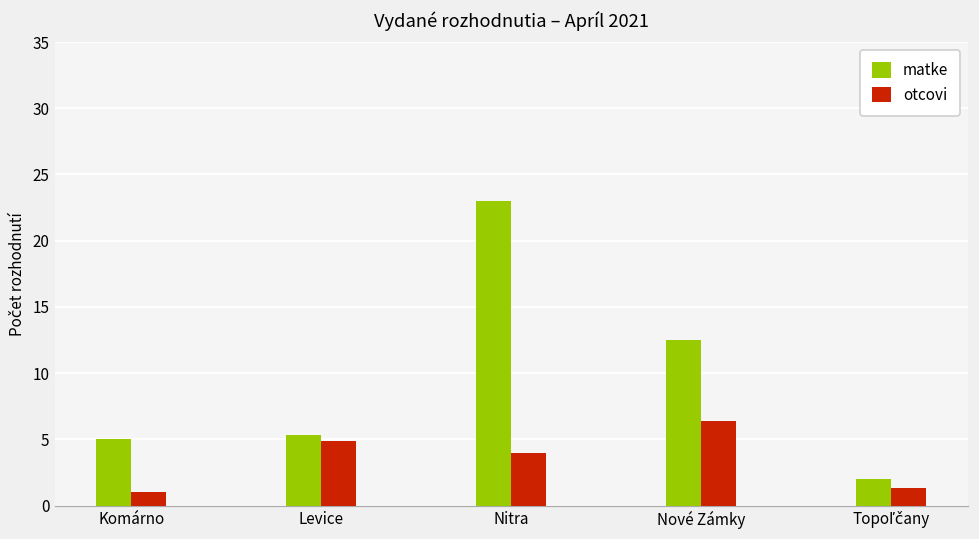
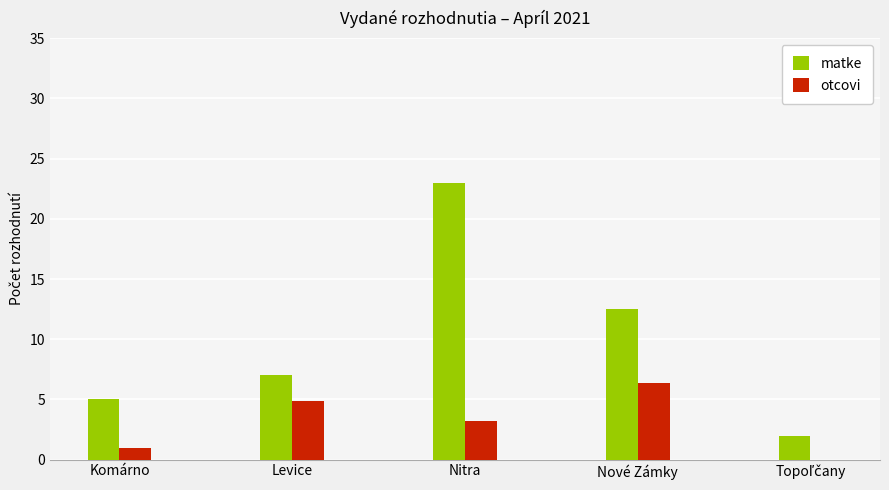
  {
    "matke": {
      "Komárno": 5.0,
-     "Levice": 5.3,
+     "Levice": 7.0,
      "Nitra": 23.0,
      "Nové Zámky": 12.5,
      "Topoľčany": 2.0
    },
    "otcovi": {
      "Komárno": 1.0,
      "Levice": 4.9,
-     "Nitra": 4.0,
+     "Nitra": 3.2,
      "Nové Zámky": 6.4,
-     "Topoľčany": 1.3
+     "Topoľčany": 0.0
    }
  }
